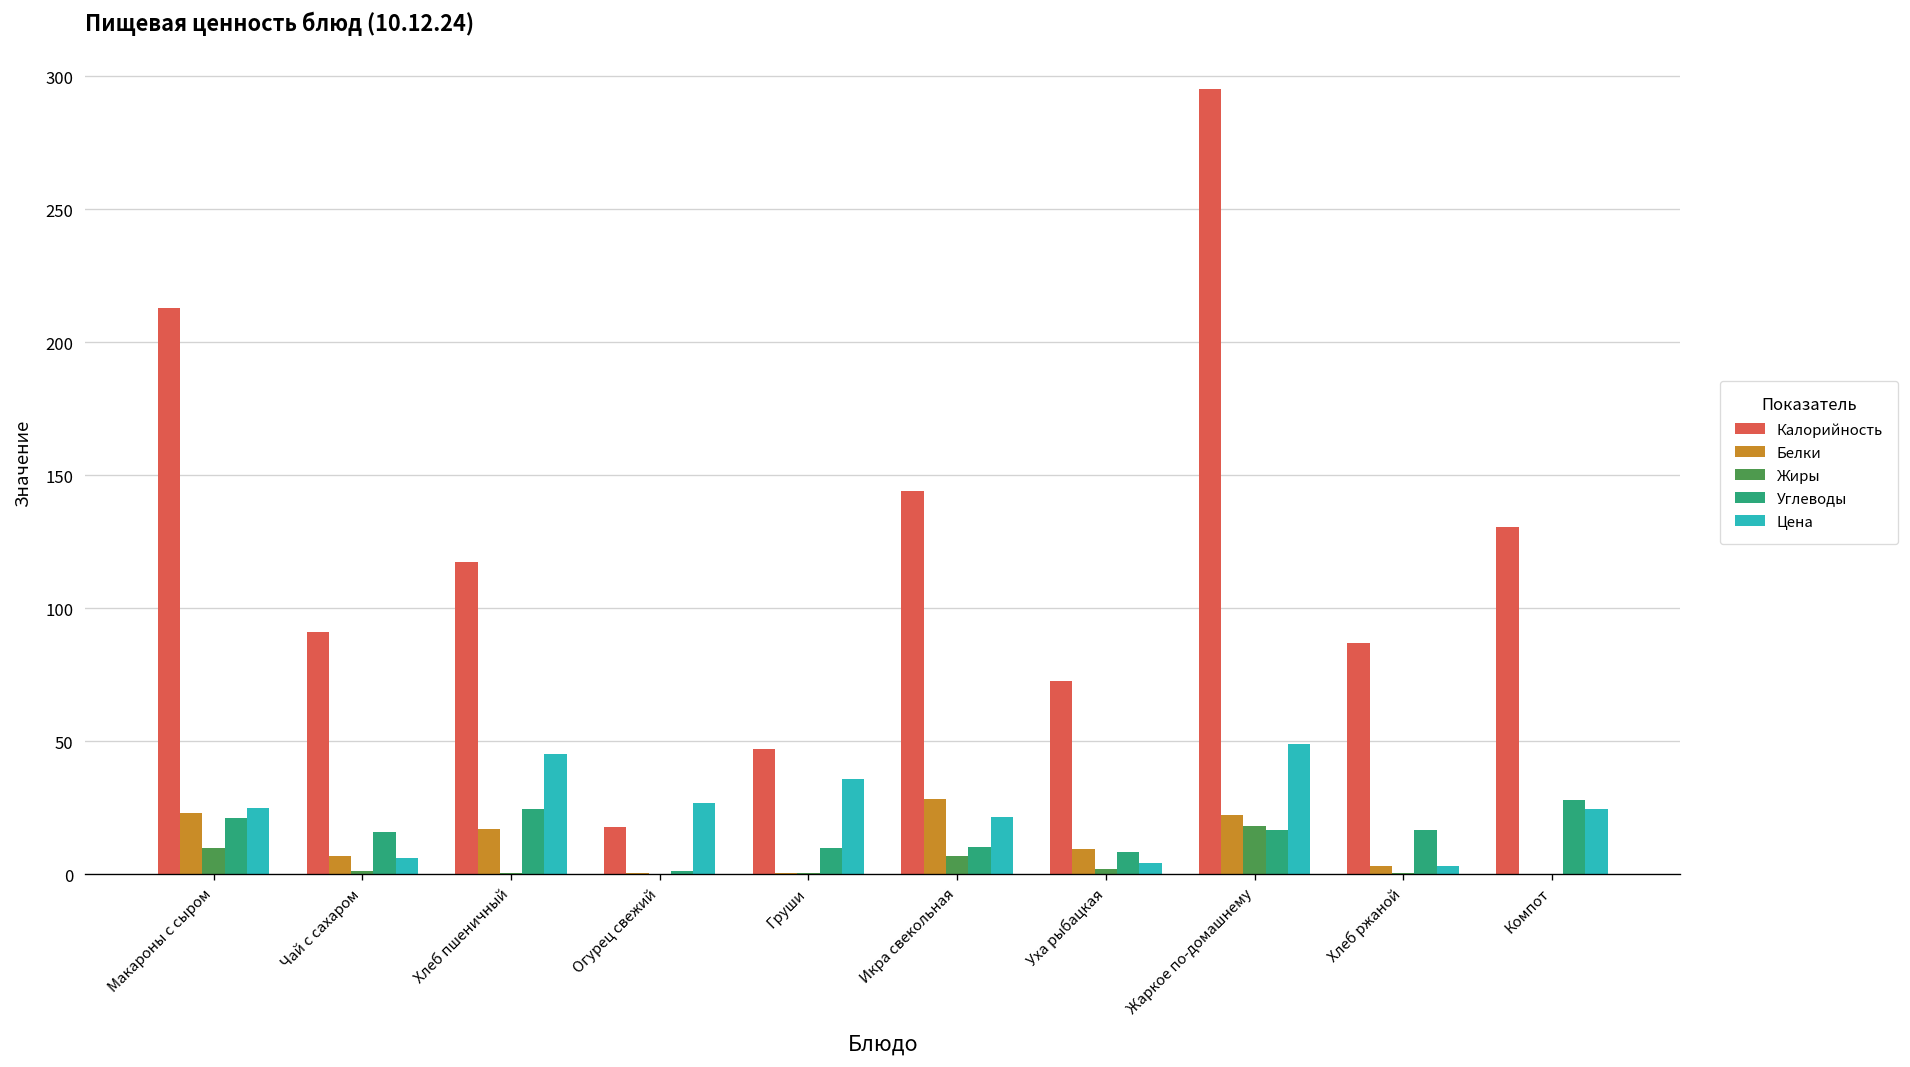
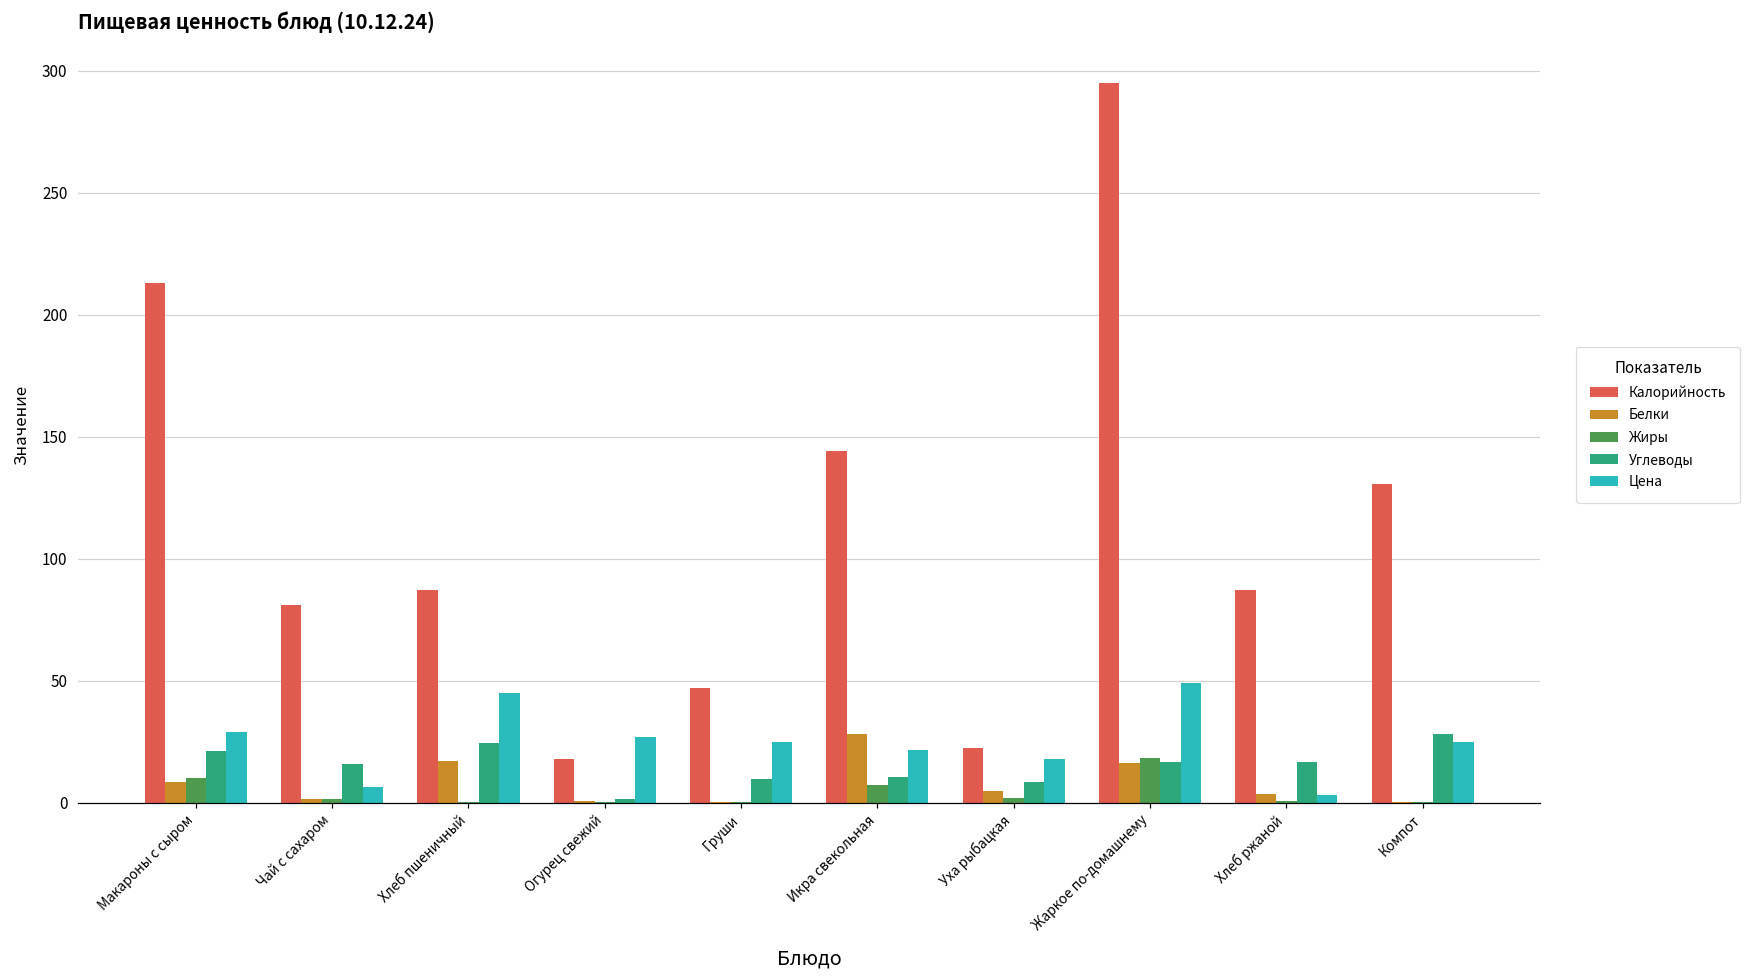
  {
    "Калорийность": {
      "Макароны с сыром": 213,
-     "Чай с сахаром": 91,
-     "Хлеб пшеничный": 118,
+     "Чай с сахаром": 81,
+     "Хлеб пшеничный": 87,
      "Огурец свежий": 18,
      "Груши": 47,
      "Икра свекольная": 144,
-     "Уха рыбацкая": 73,
+     "Уха рыбацкая": 22,
      "Жаркое по-домашнему": 295,
      "Хлеб ржаной": 87,
      "Компот": 131
    },
    "Белки": {
-     "Макароны с сыром": 23,
-     "Чай с сахаром": 7,
+     "Макароны с сыром": 8,
+     "Чай с сахаром": 2,
      "Хлеб пшеничный": 17,
      "Икра свекольная": 28,
-     "Уха рыбацкая": 10,
-     "Жаркое по-домашнему": 22,
+     "Уха рыбацкая": 5,
+     "Жаркое по-домашнему": 16,
      "Хлеб ржаной": 3
    },
    "Цена": {
-     "Макароны с сыром": 25,
+     "Макароны с сыром": 29,
      "Чай с сахаром": 6,
      "Хлеб пшеничный": 45,
      "Огурец свежий": 27,
-     "Груши": 36,
+     "Груши": 25,
      "Икра свекольная": 22,
-     "Уха рыбацкая": 4,
+     "Уха рыбацкая": 18,
      "Жаркое по-домашнему": 49,
      "Хлеб ржаной": 3,
      "Компот": 25
    }
  }
